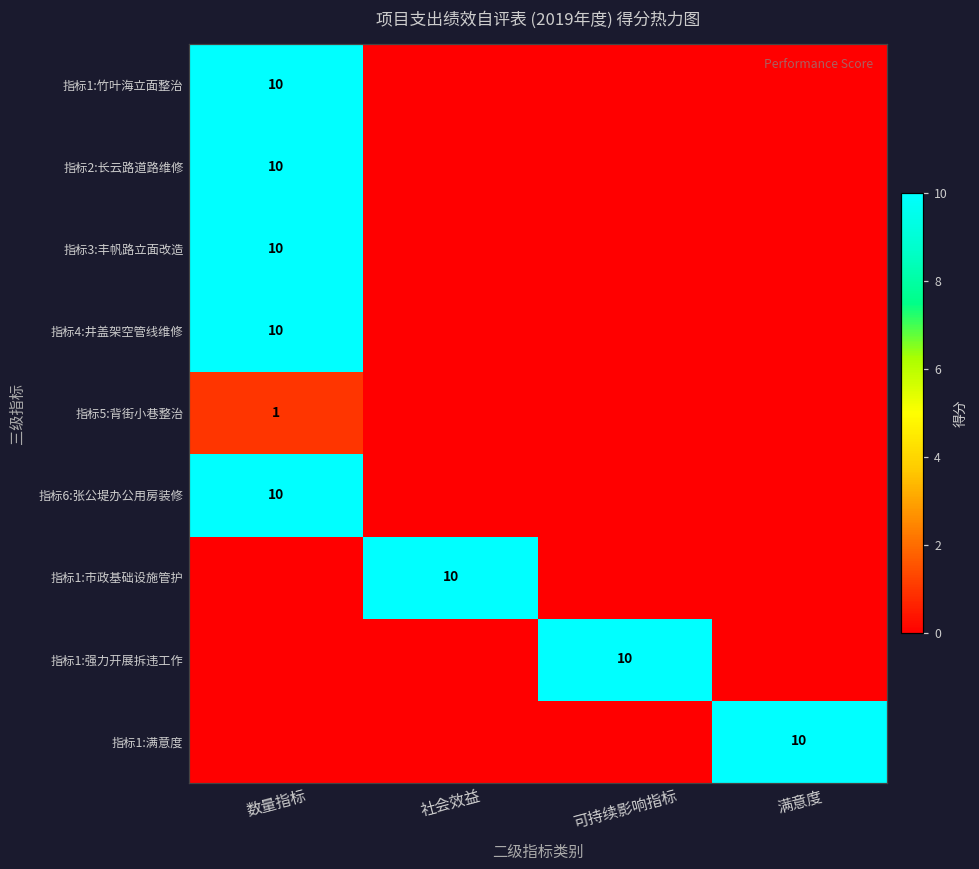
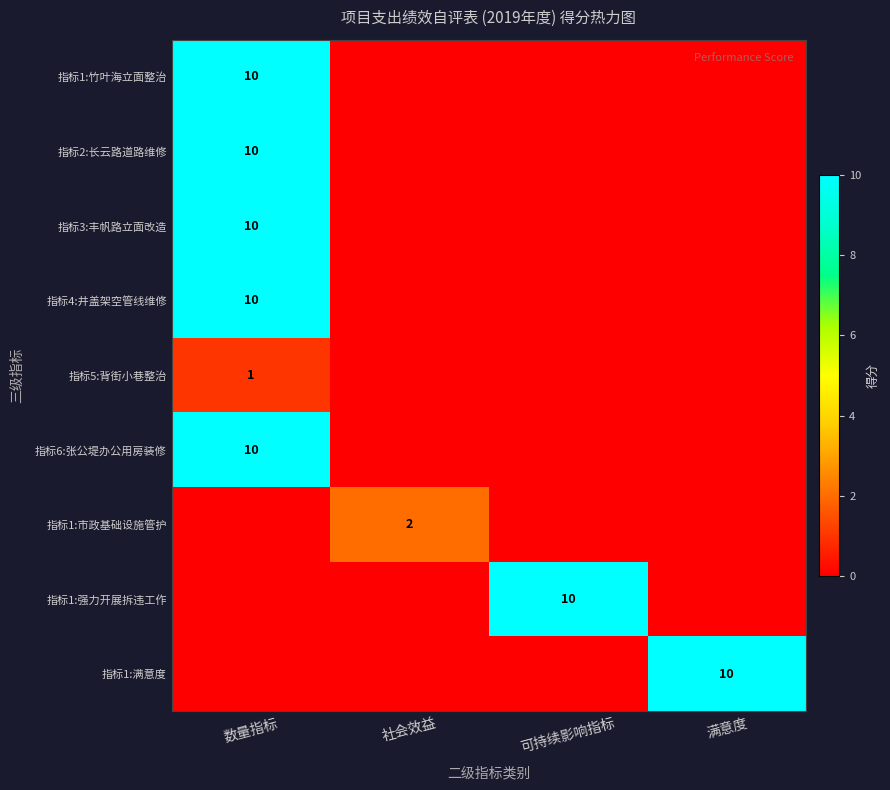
  {
    "指标1:竹叶海立面整治": {
      "数量指标": 10
    },
    "指标2:长云路道路维修": {
      "数量指标": 10
    },
    "指标3:丰帆路立面改造": {
      "数量指标": 10
    },
    "指标4:井盖架空管线维修": {
      "数量指标": 10
    },
    "指标5:背街小巷整治": {
      "数量指标": 1
    },
    "指标6:张公堤办公用房装修": {
      "数量指标": 10
    },
    "指标1:市政基础设施管护": {
-     "社会效益": 10
+     "社会效益": 2
    },
    "指标1:强力开展拆违工作": {
      "可持续影响指标": 10
    },
    "指标1:满意度": {
      "满意度": 10
    }
  }
